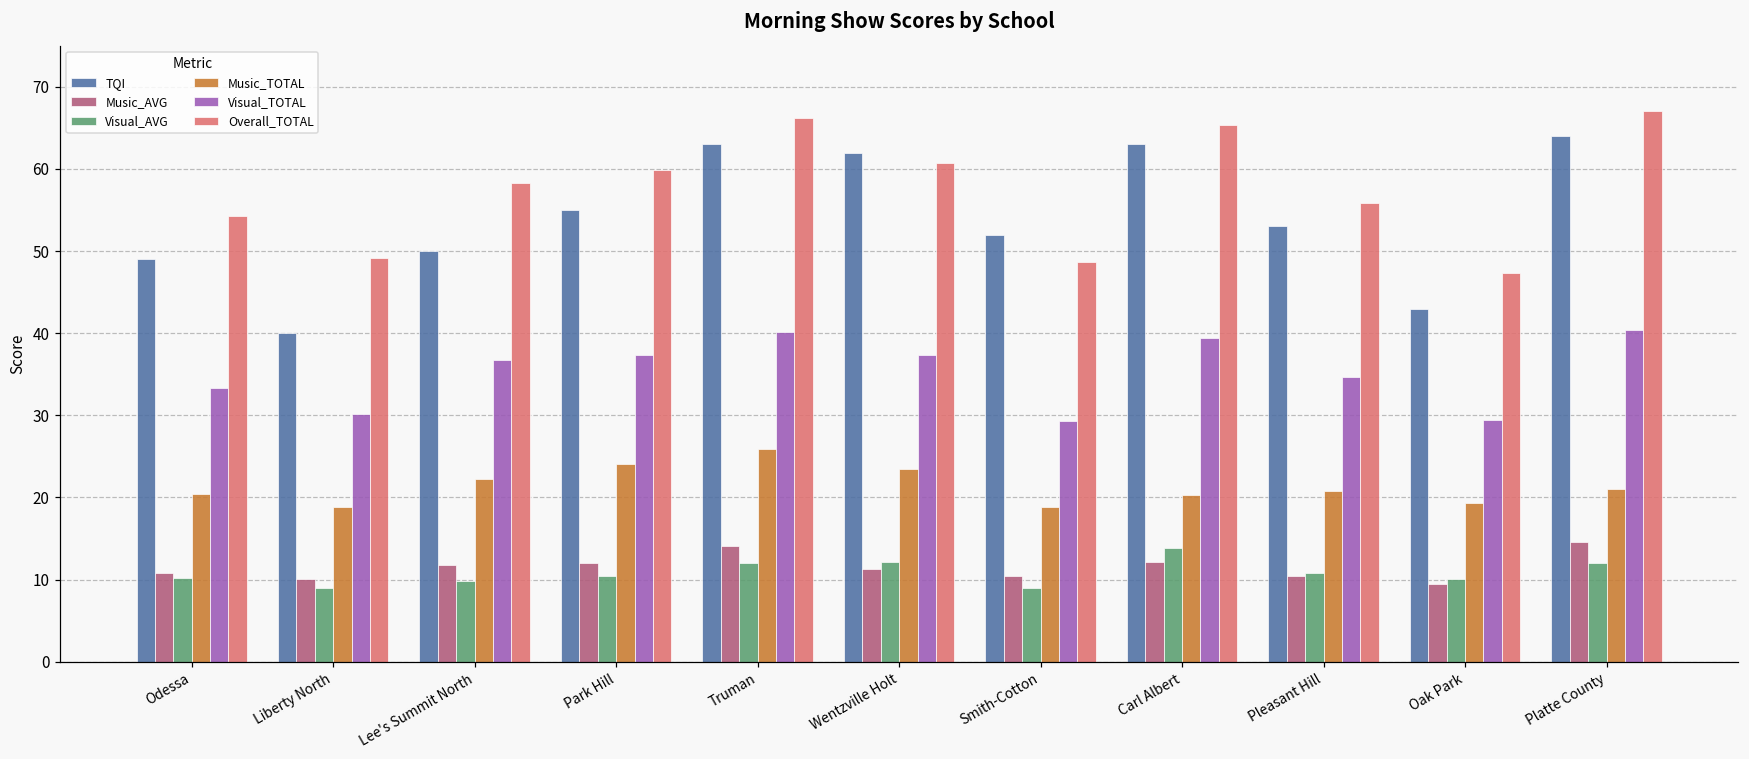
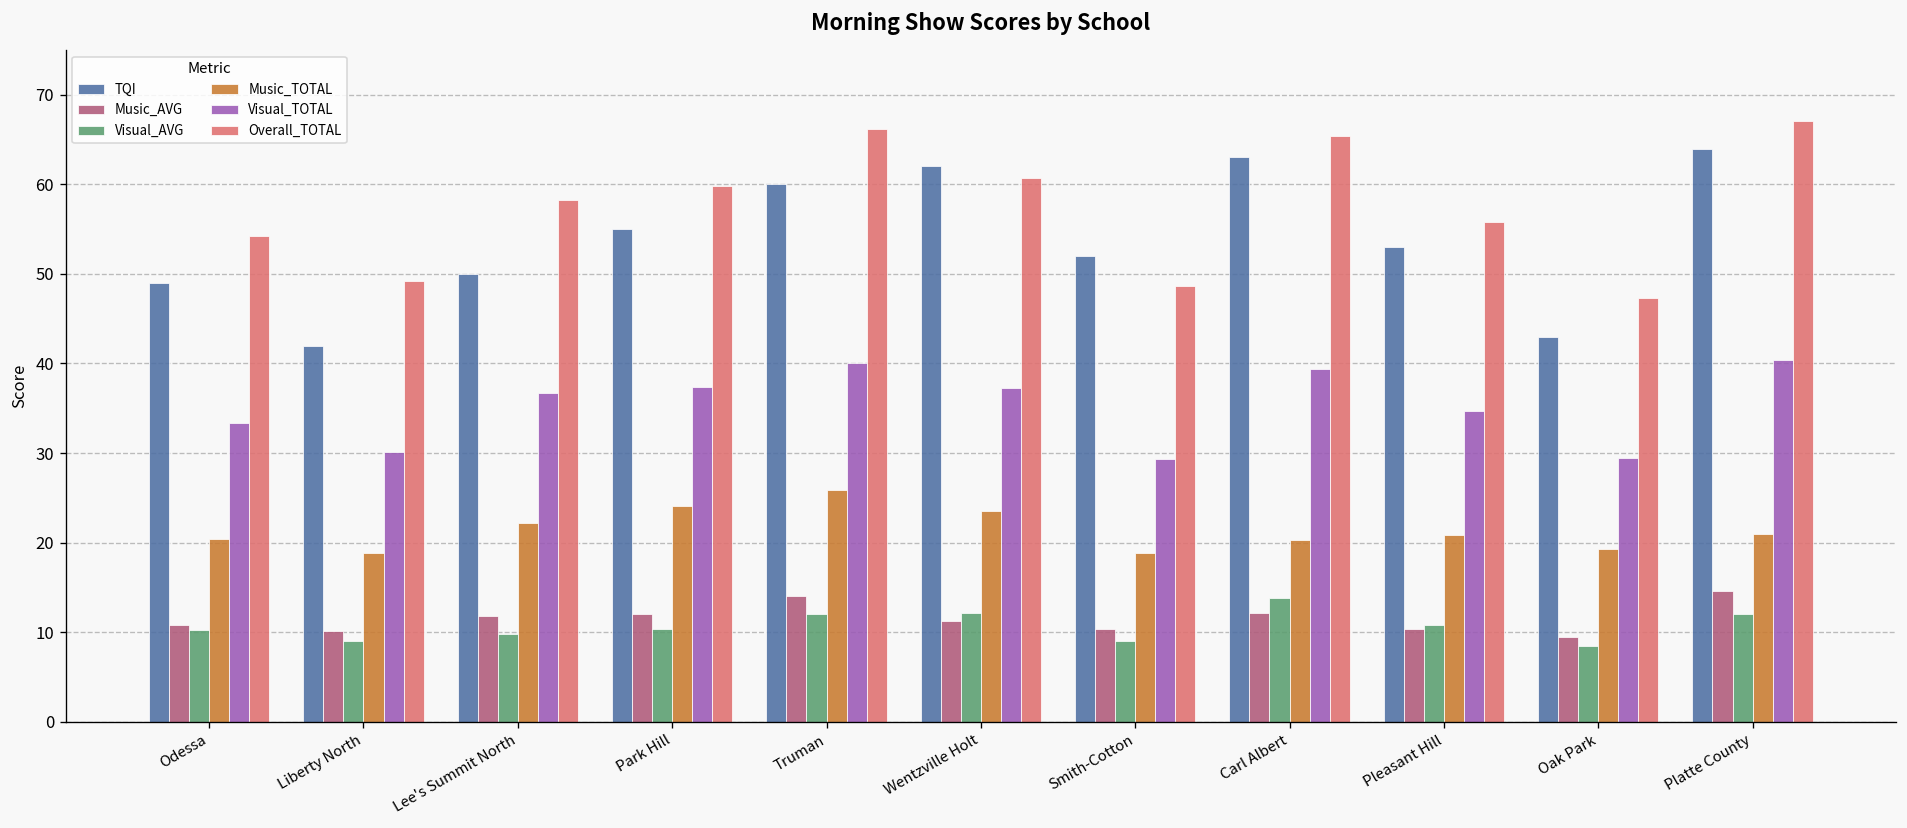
  {
    "TQI": {
      "Odessa": 49,
-     "Liberty North": 40,
+     "Liberty North": 42,
      "Lee's Summit North": 50,
      "Park Hill": 55,
-     "Truman": 63,
+     "Truman": 60,
      "Wentzville Holt": 62,
      "Smith-Cotton": 52,
      "Carl Albert": 63,
      "Pleasant Hill": 53,
      "Oak Park": 43,
      "Platte County": 64
    },
    "Visual_AVG": {
      "Odessa": 10,
      "Liberty North": 9,
      "Lee's Summit North": 10,
      "Park Hill": 10,
      "Truman": 12,
      "Wentzville Holt": 12,
      "Smith-Cotton": 9,
      "Carl Albert": 14,
      "Pleasant Hill": 11,
-     "Oak Park": 10,
+     "Oak Park": 8,
      "Platte County": 12
    },
    "Music_TOTAL": {
      "Odessa": 20,
      "Liberty North": 19,
      "Lee's Summit North": 22,
      "Park Hill": 24,
      "Truman": 26,
      "Wentzville Holt": 24,
      "Smith-Cotton": 19,
      "Carl Albert": 20,
      "Pleasant Hill": 21,
      "Oak Park": 19,
      "Platte County": 21
    },
    "Visual_TOTAL": {
      "Odessa": 33,
      "Liberty North": 30,
      "Lee's Summit North": 37,
      "Park Hill": 37,
      "Truman": 40,
      "Wentzville Holt": 37,
      "Smith-Cotton": 29,
      "Carl Albert": 39,
      "Pleasant Hill": 35,
      "Oak Park": 29,
      "Platte County": 40
    }
  }
